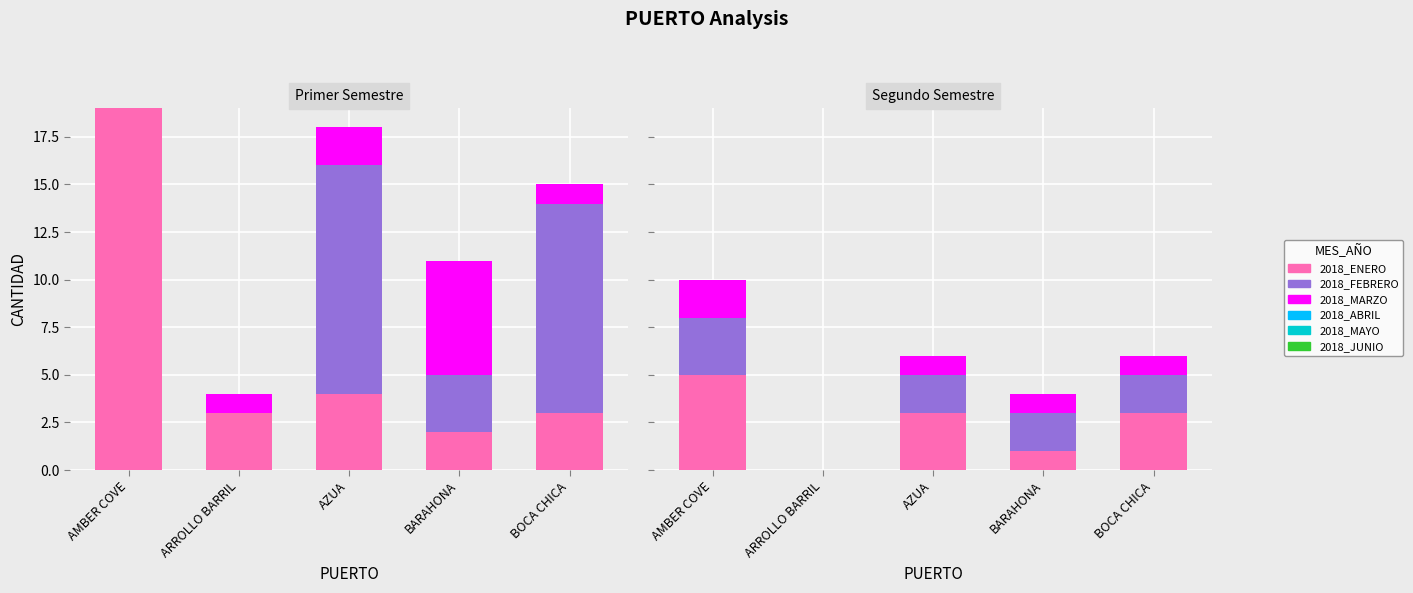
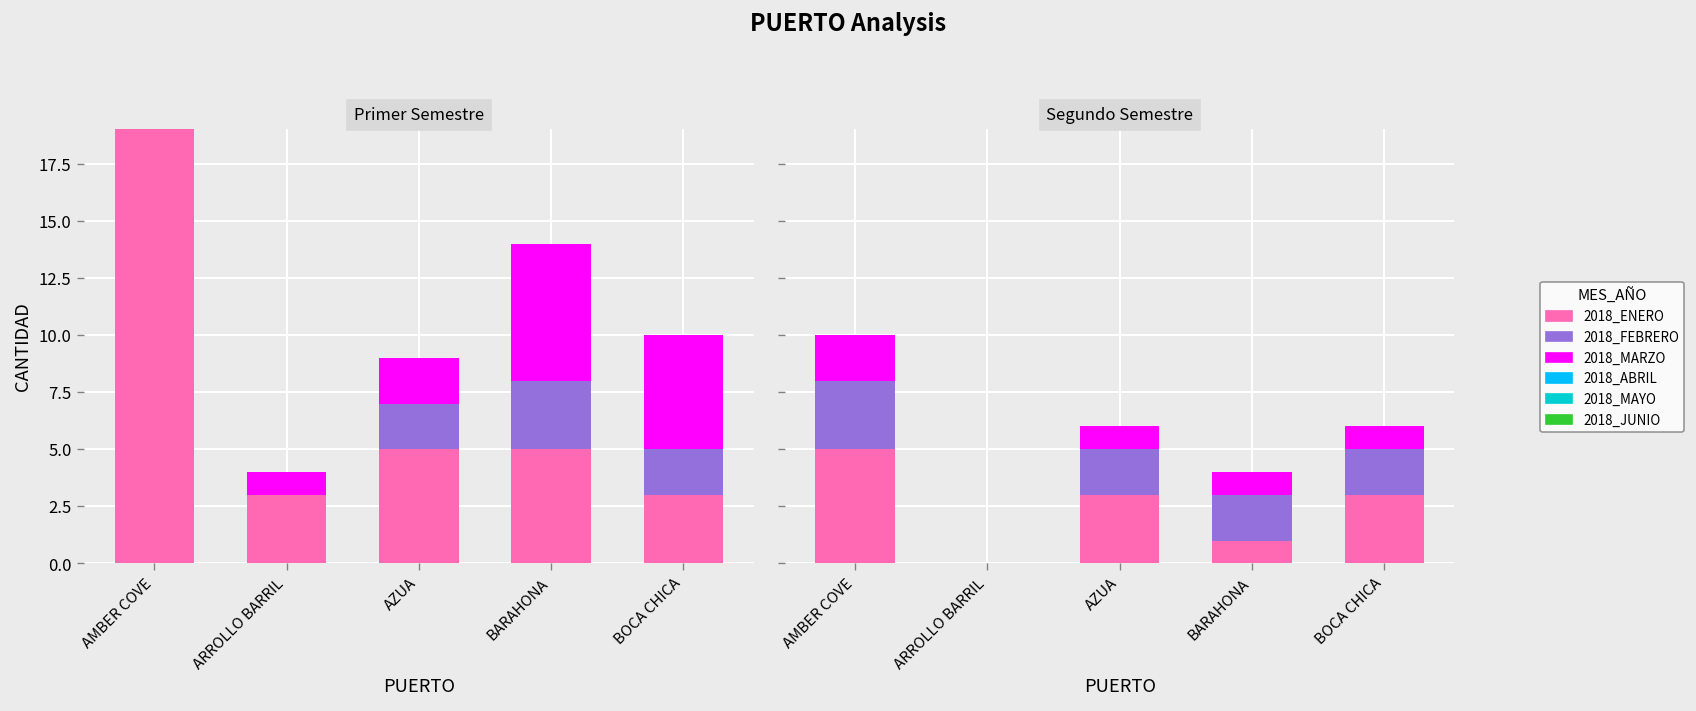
  {
    "Primer Semestre": {
      "2018_ENERO": {
        "AMBER COVE": 19,
        "ARROLLO BARRIL": 3,
-       "AZUA": 4,
-       "BARAHONA": 2,
+       "AZUA": 5,
+       "BARAHONA": 5,
        "BOCA CHICA": 3
      },
      "2018_FEBRERO": {
        "AMBER COVE": 0,
        "ARROLLO BARRIL": 0,
-       "AZUA": 12,
+       "AZUA": 2,
        "BARAHONA": 3,
-       "BOCA CHICA": 11
+       "BOCA CHICA": 2
      },
      "2018_MARZO": {
        "AMBER COVE": 0,
        "ARROLLO BARRIL": 1,
        "AZUA": 2,
        "BARAHONA": 6,
-       "BOCA CHICA": 1
+       "BOCA CHICA": 5
      }
    }
  }
